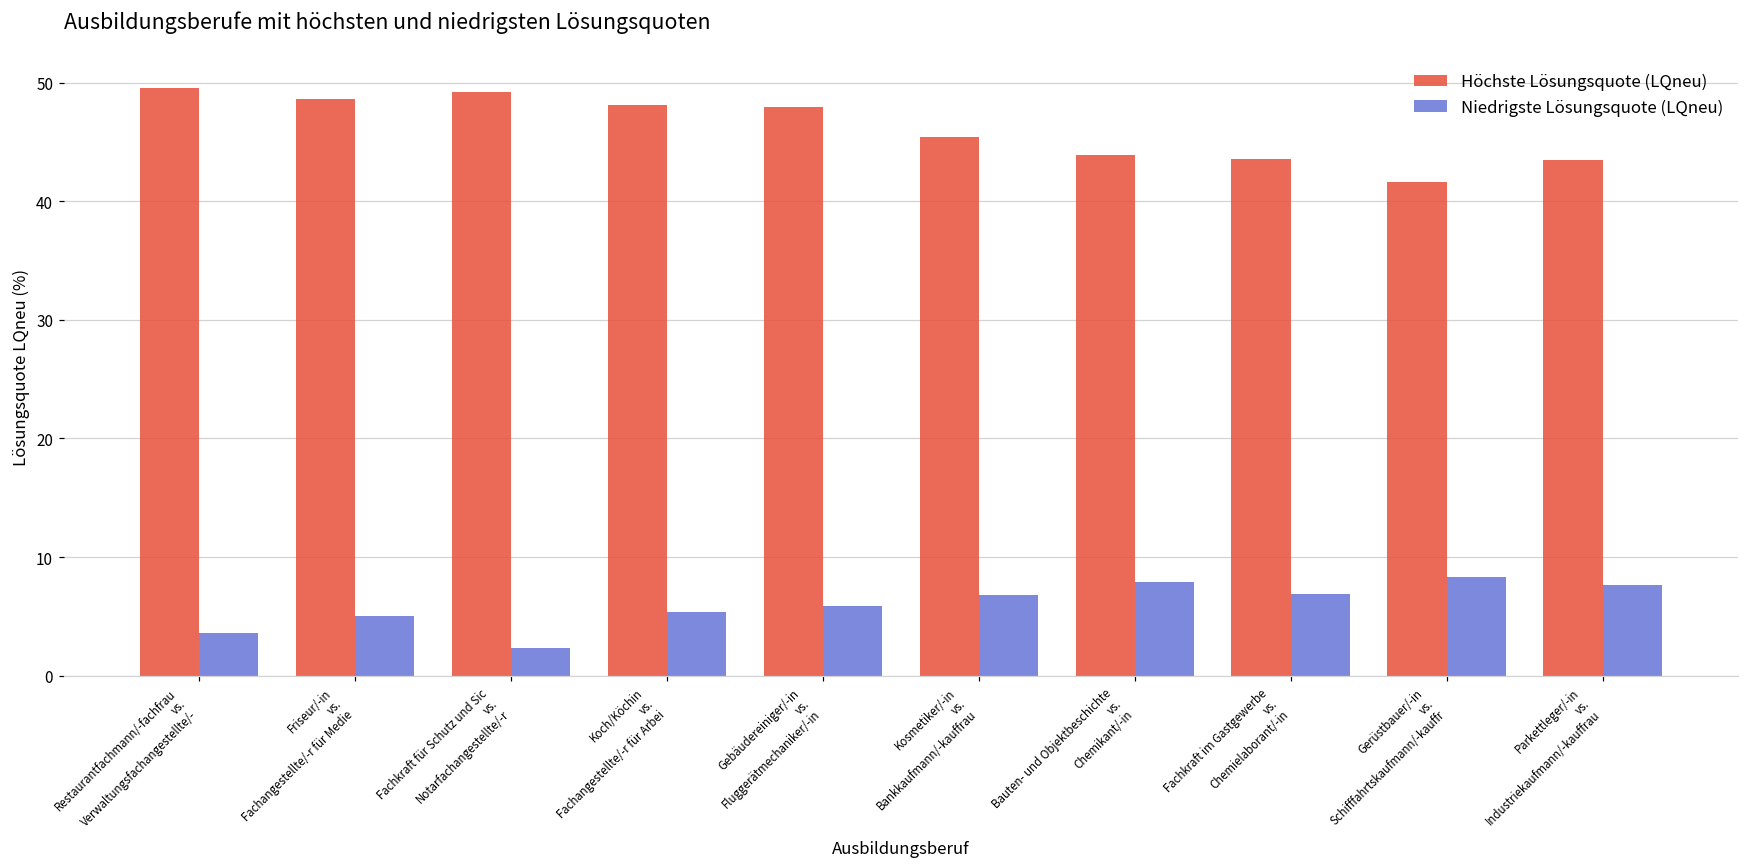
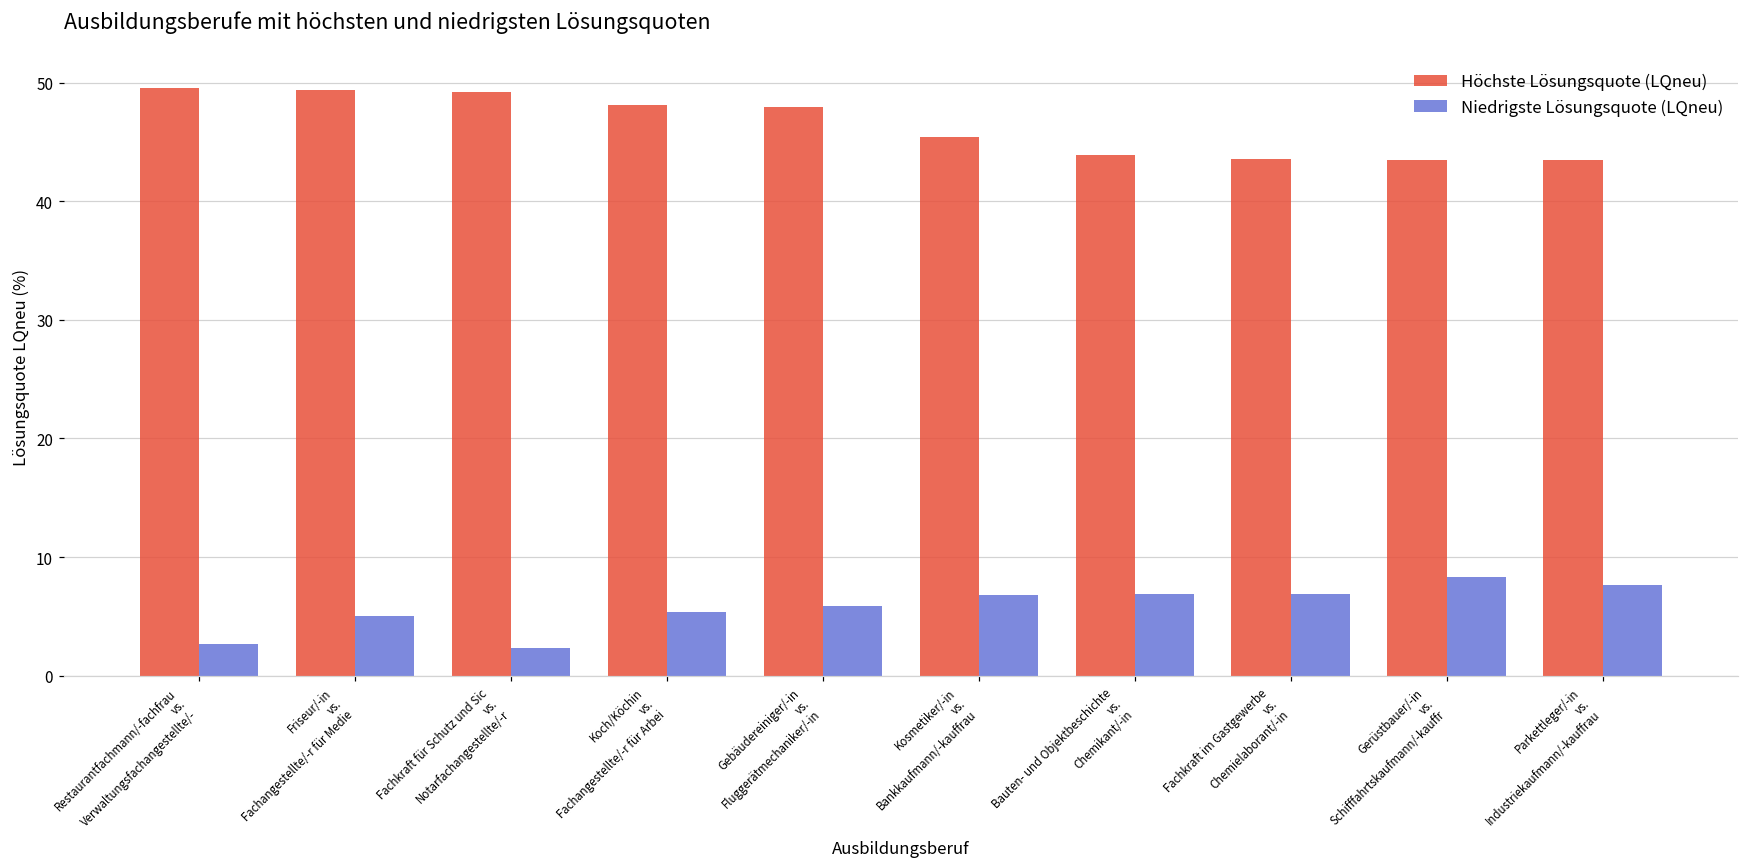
  {
    "Höchste Lösungsquote (LQneu)": {
      "Restaurantfachmann/-fachfrau vs. Verwaltungsfachangestellte/-": 49.6,
-     "Friseur/-in vs. Fachangestellte/-r für Medie": 48.6,
+     "Friseur/-in vs. Fachangestellte/-r für Medie": 49.4,
      "Fachkraft für Schutz und Sic vs. Notarfachangestellte/-r": 49.2,
      "Koch/Köchin vs. Fachangestellte/-r für Arbei": 48.1,
      "Gebäudereiniger/-in vs. Fluggerätmechaniker/-in": 48.0,
      "Kosmetiker/-in vs. Bankkaufmann/-kauffrau": 45.4,
      "Bauten- und Objektbeschichte vs. Chemikant/-in": 43.9,
      "Fachkraft im Gastgewerbe vs. Chemielaborant/-in": 43.6,
-     "Gerüstbauer/-in vs. Schifffahrtskaufmann/-kauffr": 41.6,
+     "Gerüstbauer/-in vs. Schifffahrtskaufmann/-kauffr": 43.5,
      "Parkettleger/-in vs. Industriekaufmann/-kauffrau": 43.5
    },
    "Niedrigste Lösungsquote (LQneu)": {
-     "Restaurantfachmann/-fachfrau vs. Verwaltungsfachangestellte/-": 3.6,
+     "Restaurantfachmann/-fachfrau vs. Verwaltungsfachangestellte/-": 2.7,
      "Friseur/-in vs. Fachangestellte/-r für Medie": 5.0,
      "Fachkraft für Schutz und Sic vs. Notarfachangestellte/-r": 2.3,
      "Koch/Köchin vs. Fachangestellte/-r für Arbei": 5.4,
      "Gebäudereiniger/-in vs. Fluggerätmechaniker/-in": 5.9,
      "Kosmetiker/-in vs. Bankkaufmann/-kauffrau": 6.8,
-     "Bauten- und Objektbeschichte vs. Chemikant/-in": 7.9,
+     "Bauten- und Objektbeschichte vs. Chemikant/-in": 6.9,
      "Fachkraft im Gastgewerbe vs. Chemielaborant/-in": 6.9,
      "Gerüstbauer/-in vs. Schifffahrtskaufmann/-kauffr": 8.3,
      "Parkettleger/-in vs. Industriekaufmann/-kauffrau": 7.6
    }
  }
